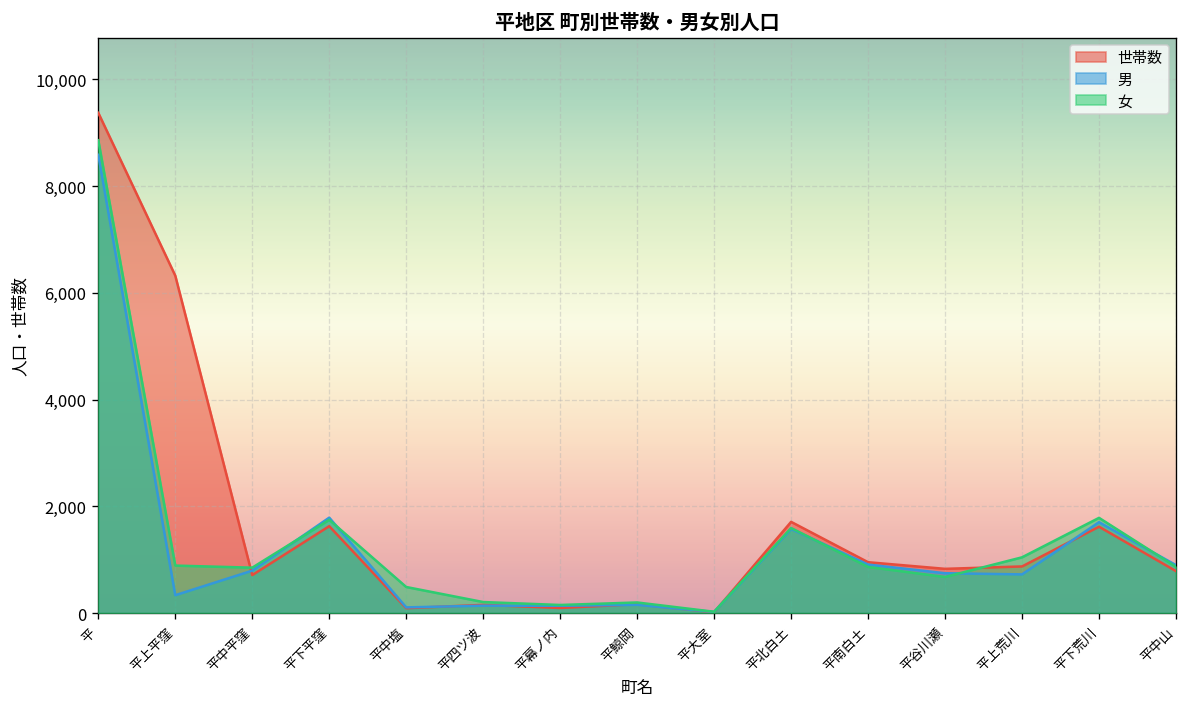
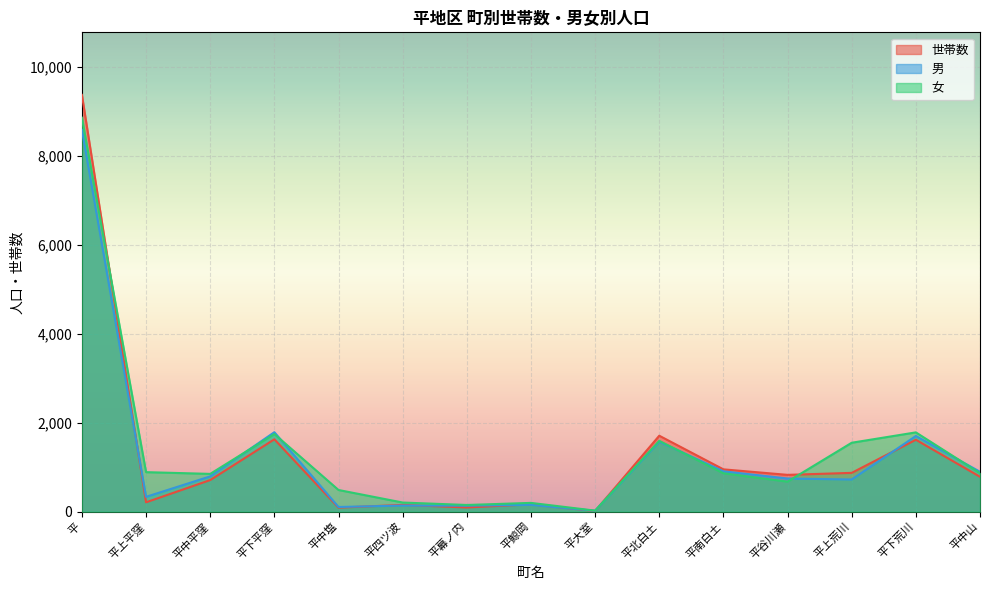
  {
    "世帯数": {
      "平": "9,400",
-     "平上平窪": "6,300",
+     "平上平窪": "200",
      "平中平窪": "700",
      "平下平窪": "1,600",
      "平北白土": "1,700",
      "平谷川瀬": "800",
      "平上荒川": "900",
      "平下荒川": "1,600",
      "平中山": "800"
    },
    "男": {
      "平": "8,600",
      "平上平窪": "300",
      "平谷川瀬": "700",
      "平上荒川": "700",
      "平下荒川": "1,700"
    },
    "女": {
      "平": "8,900",
      "平上平窪": "900",
      "平中塩": "500",
      "平谷川瀬": "700",
-     "平上荒川": "1,000",
+     "平上荒川": "1,600",
      "平下荒川": "1,800"
    }
  }
